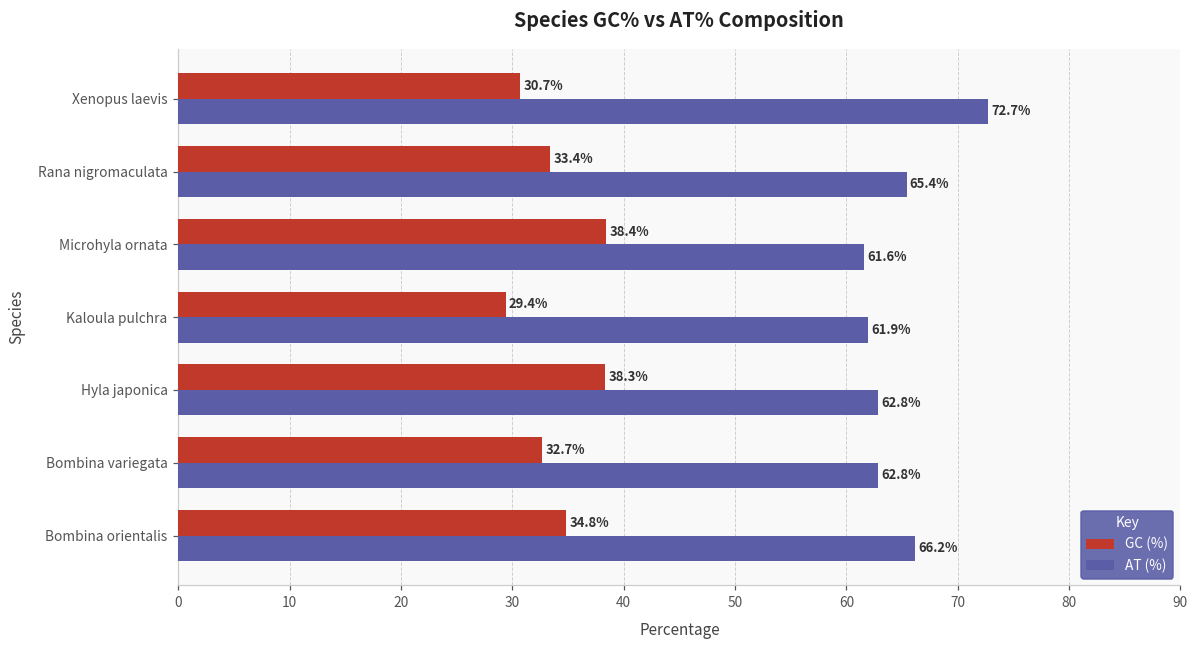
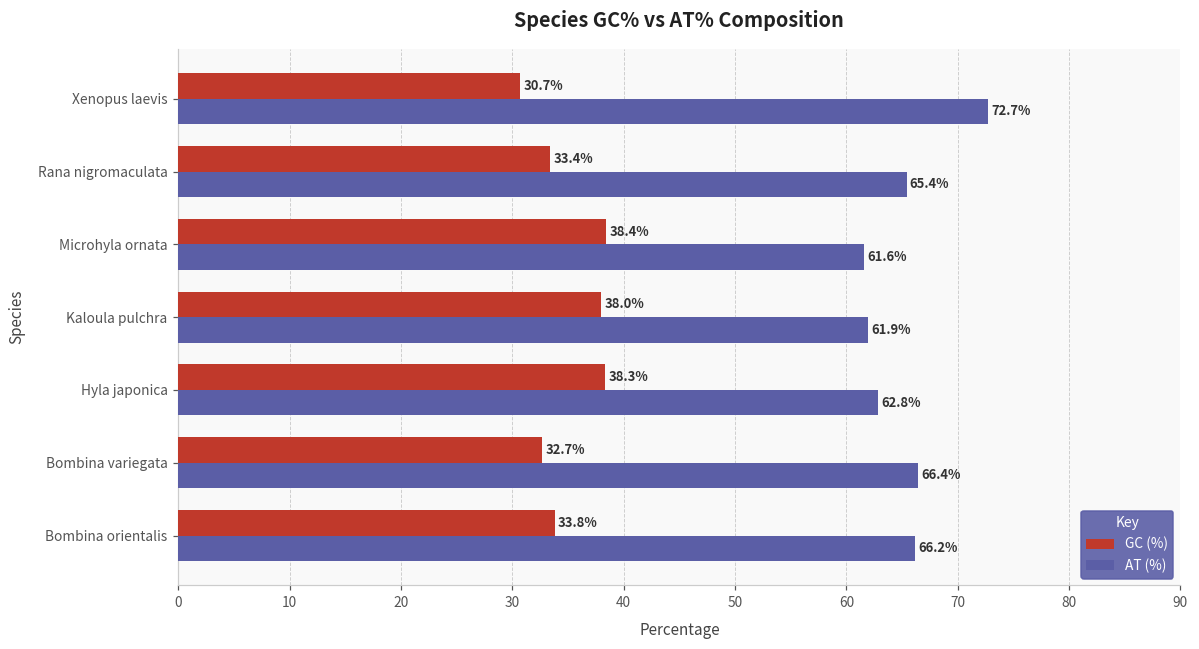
  {
    "GC (%)": {
      "Xenopus laevis": "30.7%",
      "Rana nigromaculata": "33.4%",
      "Microhyla ornata": "38.4%",
-     "Kaloula pulchra": "29.4%",
+     "Kaloula pulchra": "38.0%",
      "Hyla japonica": "38.3%",
      "Bombina variegata": "32.7%",
-     "Bombina orientalis": "34.8%"
+     "Bombina orientalis": "33.8%"
    },
    "AT (%)": {
      "Xenopus laevis": "72.7%",
      "Rana nigromaculata": "65.4%",
      "Microhyla ornata": "61.6%",
      "Kaloula pulchra": "61.9%",
      "Hyla japonica": "62.8%",
-     "Bombina variegata": "62.8%",
+     "Bombina variegata": "66.4%",
      "Bombina orientalis": "66.2%"
    }
  }
